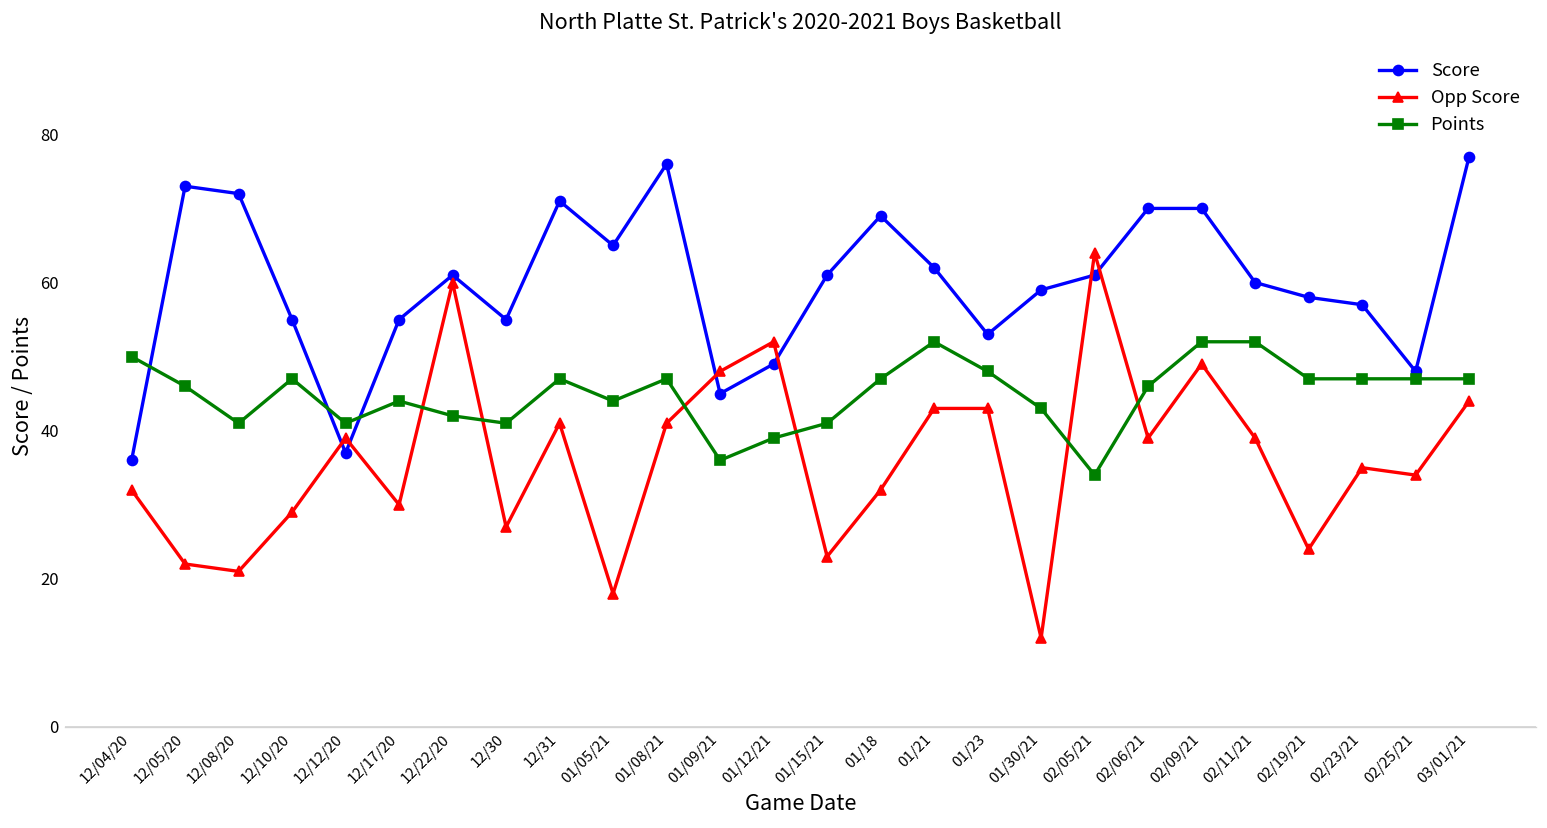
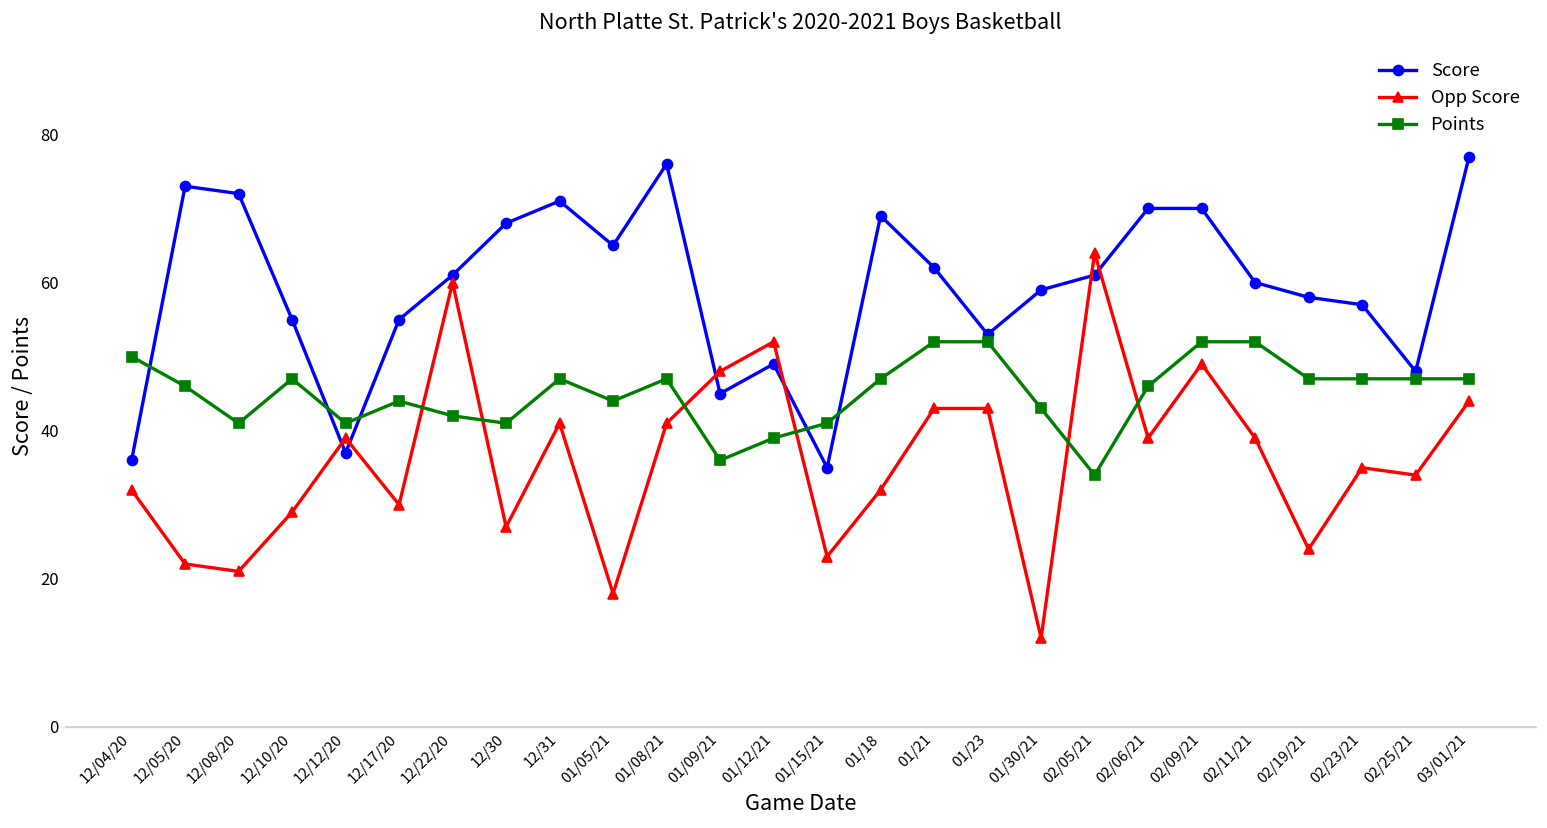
  {
    "Score": {
      "12/04/20": 36,
      "12/05/20": 73,
      "12/08/20": 72,
      "12/10/20": 55,
      "12/12/20": 37,
      "12/17/20": 55,
      "12/22/20": 61,
-     "12/30": 55,
+     "12/30": 68,
      "12/31": 71,
      "01/05/21": 65,
      "01/08/21": 76,
      "01/09/21": 45,
      "01/12/21": 49,
-     "01/15/21": 61,
+     "01/15/21": 35,
      "01/18": 69,
      "01/21": 62,
      "01/23": 53,
      "01/30/21": 59,
      "02/05/21": 61,
      "02/06/21": 70,
      "02/09/21": 70,
      "02/11/21": 60,
      "02/19/21": 58,
      "02/23/21": 57,
      "02/25/21": 48,
      "03/01/21": 77
    },
    "Opp Score": {
      "12/04/20": 32,
      "12/05/20": 22,
      "12/08/20": 21,
      "12/10/20": 29,
      "12/12/20": 39,
      "12/17/20": 30,
      "12/22/20": 60,
      "12/30": 27,
      "12/31": 41,
      "01/05/21": 18,
      "01/08/21": 41,
      "01/09/21": 48,
      "01/12/21": 52,
      "01/15/21": 23,
      "01/18": 32,
      "01/21": 43,
      "01/23": 43,
      "01/30/21": 12,
      "02/05/21": 64,
      "02/06/21": 39,
      "02/09/21": 49,
      "02/11/21": 39,
      "02/19/21": 24,
      "02/23/21": 35,
      "02/25/21": 34,
      "03/01/21": 44
    },
    "Points": {
      "12/04/20": 50,
      "12/05/20": 46,
      "12/08/20": 41,
      "12/10/20": 47,
      "12/12/20": 41,
      "12/17/20": 44,
      "12/22/20": 42,
      "12/30": 41,
      "12/31": 47,
      "01/05/21": 44,
      "01/08/21": 47,
      "01/09/21": 36,
      "01/12/21": 39,
      "01/15/21": 41,
      "01/18": 47,
      "01/21": 52,
-     "01/23": 48,
+     "01/23": 52,
      "01/30/21": 43,
      "02/05/21": 34,
      "02/06/21": 46,
      "02/09/21": 52,
      "02/11/21": 52,
      "02/19/21": 47,
      "02/23/21": 47,
      "02/25/21": 47,
      "03/01/21": 47
    }
  }
